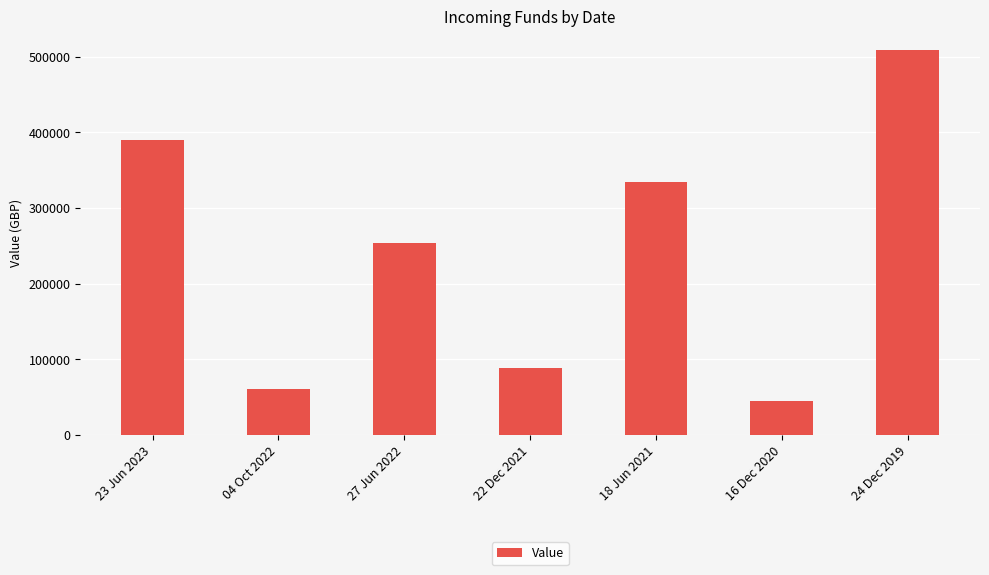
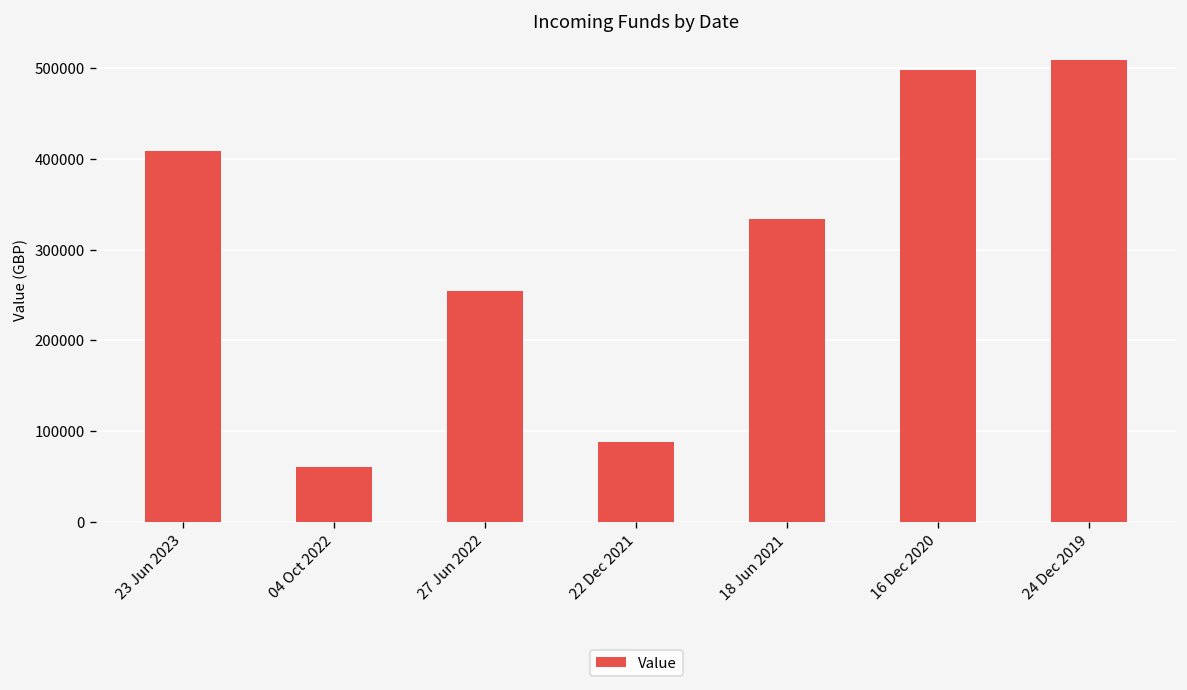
  {
-   "23 Jun 2023": 390000,
+   "23 Jun 2023": 410000,
    "04 Oct 2022": 60000,
    "27 Jun 2022": 250000,
    "22 Dec 2021": 90000,
    "18 Jun 2021": 330000,
-   "16 Dec 2020": 40000,
+   "16 Dec 2020": 500000,
    "24 Dec 2019": 510000
  }
